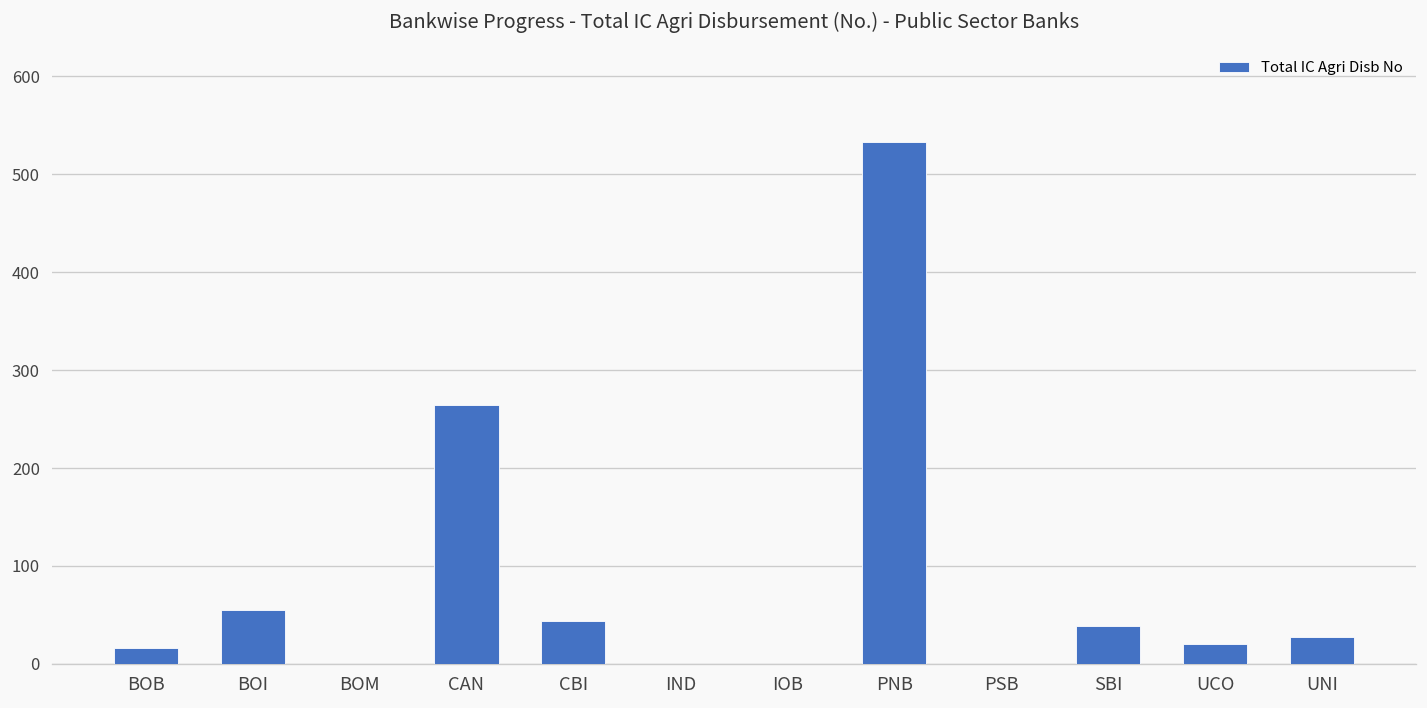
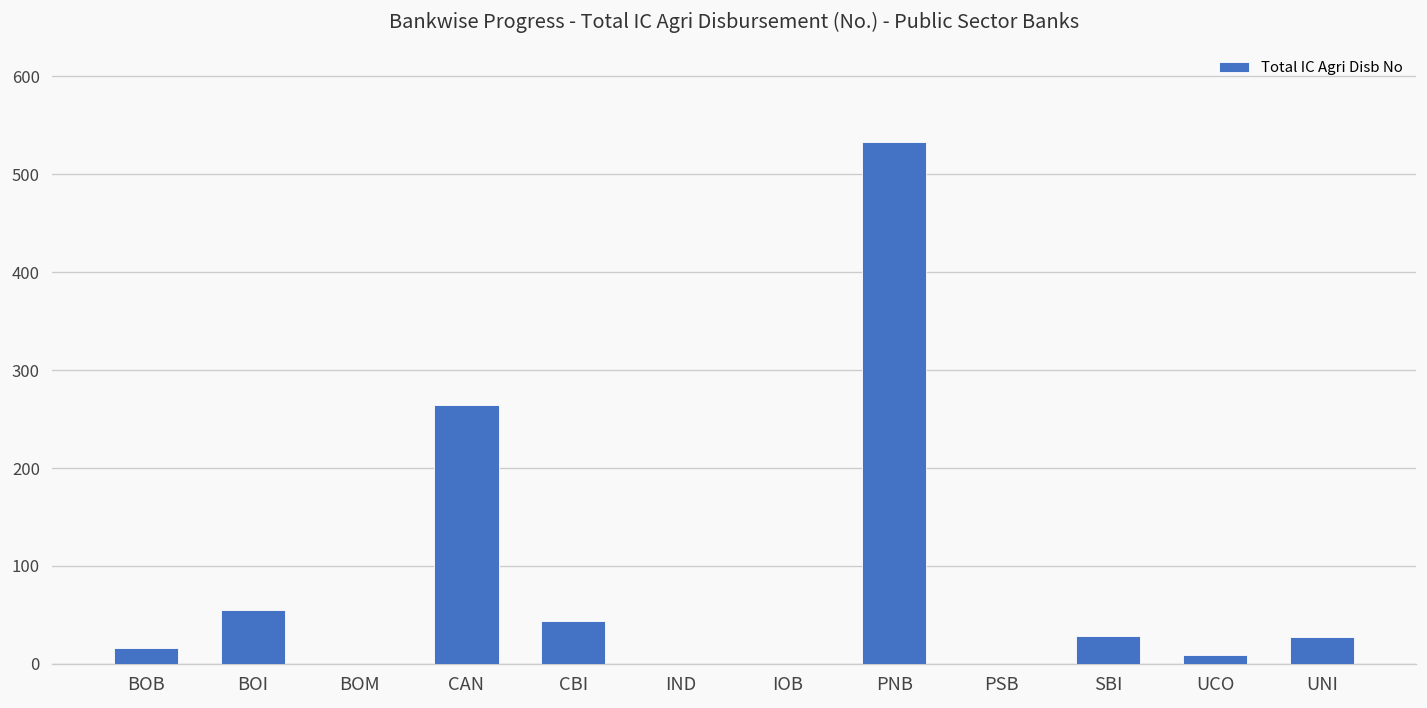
  {
    "BOB": 20,
    "BOI": 60,
    "BOM": 0,
    "CAN": 260,
    "CBI": 40,
    "IND": 0,
    "IOB": 0,
    "PNB": 530,
    "PSB": 0,
-   "SBI": 40,
-   "UCO": 20,
+   "SBI": 30,
+   "UCO": 10,
    "UNI": 30
  }
